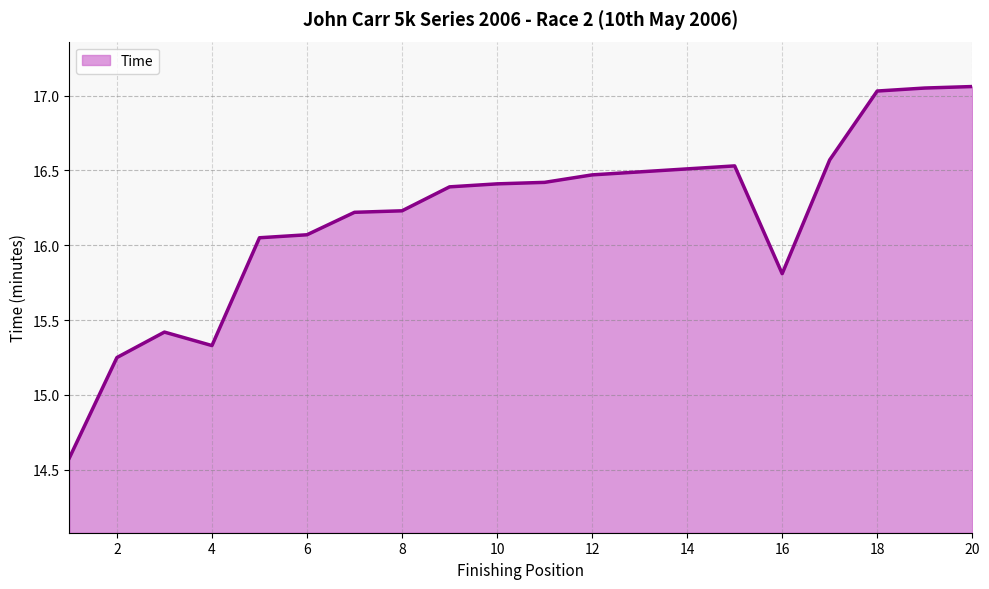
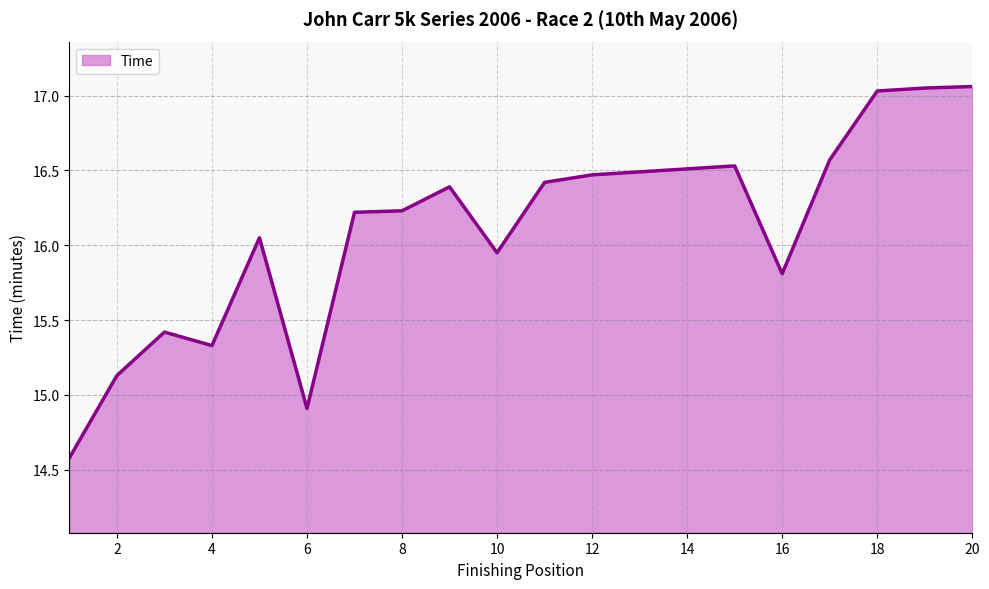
  {
-   "2": 15.25,
+   "2": 15.13,
    "4": 15.33,
-   "6": 16.07,
+   "6": 14.91,
    "8": 16.23,
-   "10": 16.41,
+   "10": 15.95,
    "12": 16.47,
    "14": 16.51,
    "16": 15.81,
    "18": 17.03,
    "20": 17.06
  }
